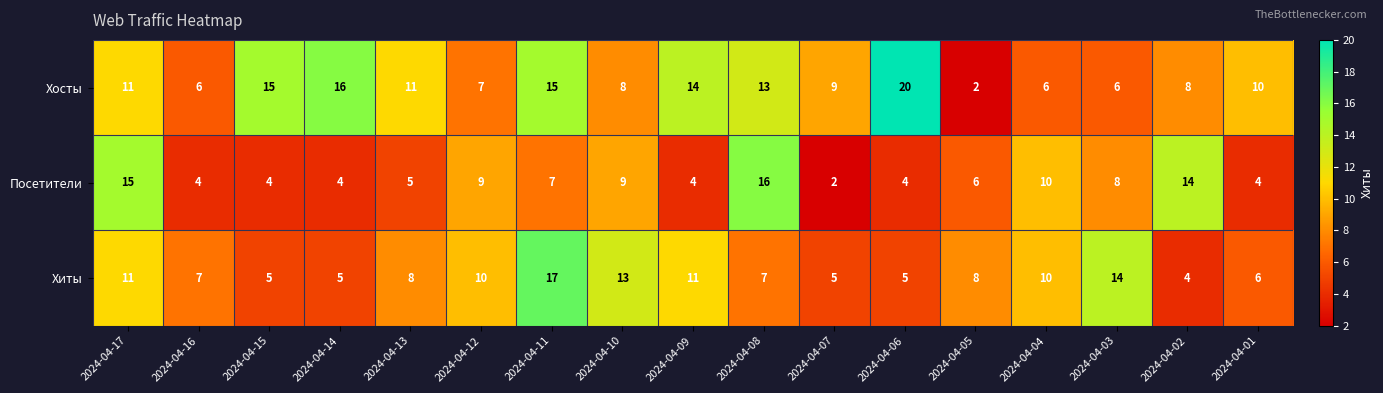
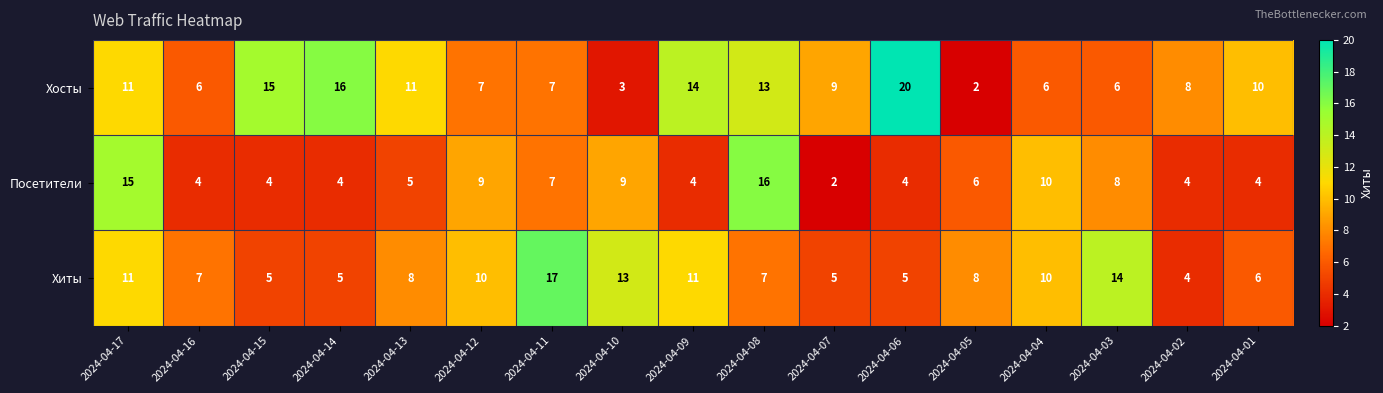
  {
    "Хосты": {
      "2024-04-17": 11,
      "2024-04-16": 6,
      "2024-04-15": 15,
      "2024-04-14": 16,
      "2024-04-13": 11,
      "2024-04-12": 7,
-     "2024-04-11": 15,
-     "2024-04-10": 8,
+     "2024-04-11": 7,
+     "2024-04-10": 3,
      "2024-04-09": 14,
      "2024-04-08": 13,
      "2024-04-07": 9,
      "2024-04-06": 20,
      "2024-04-05": 2,
      "2024-04-04": 6,
      "2024-04-03": 6,
      "2024-04-02": 8,
      "2024-04-01": 10
    },
    "Посетители": {
      "2024-04-17": 15,
      "2024-04-16": 4,
      "2024-04-15": 4,
      "2024-04-14": 4,
      "2024-04-13": 5,
      "2024-04-12": 9,
      "2024-04-11": 7,
      "2024-04-10": 9,
      "2024-04-09": 4,
      "2024-04-08": 16,
      "2024-04-07": 2,
      "2024-04-06": 4,
      "2024-04-05": 6,
      "2024-04-04": 10,
      "2024-04-03": 8,
-     "2024-04-02": 14,
+     "2024-04-02": 4,
      "2024-04-01": 4
    },
    "Хиты": {
      "2024-04-17": 11,
      "2024-04-16": 7,
      "2024-04-15": 5,
      "2024-04-14": 5,
      "2024-04-13": 8,
      "2024-04-12": 10,
      "2024-04-11": 17,
      "2024-04-10": 13,
      "2024-04-09": 11,
      "2024-04-08": 7,
      "2024-04-07": 5,
      "2024-04-06": 5,
      "2024-04-05": 8,
      "2024-04-04": 10,
      "2024-04-03": 14,
      "2024-04-02": 4,
      "2024-04-01": 6
    }
  }
